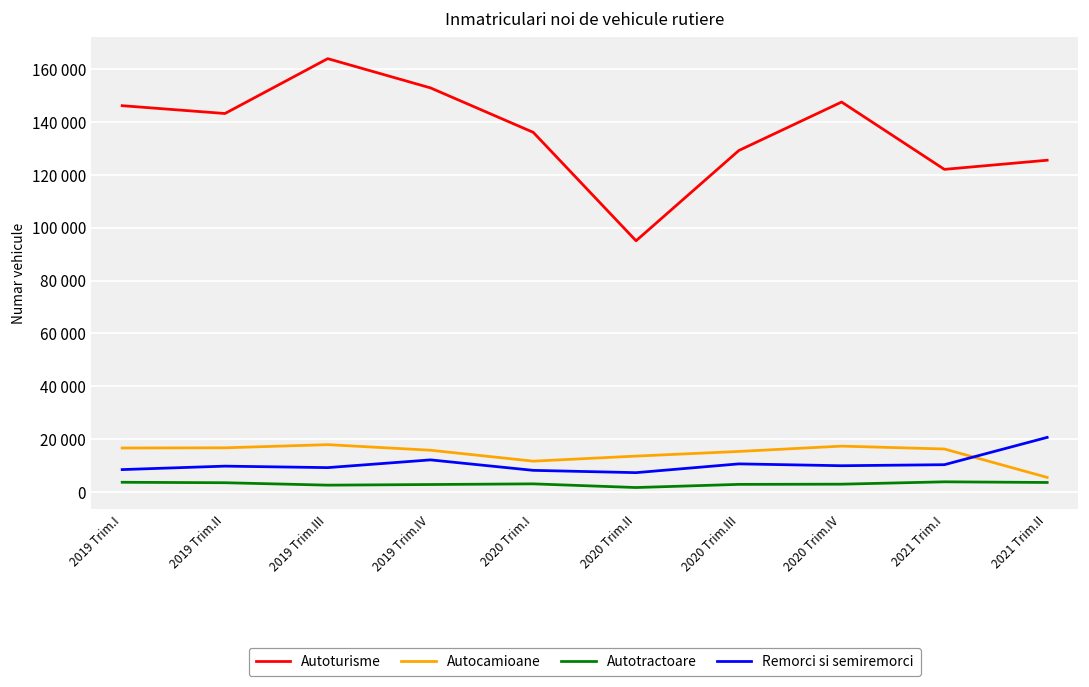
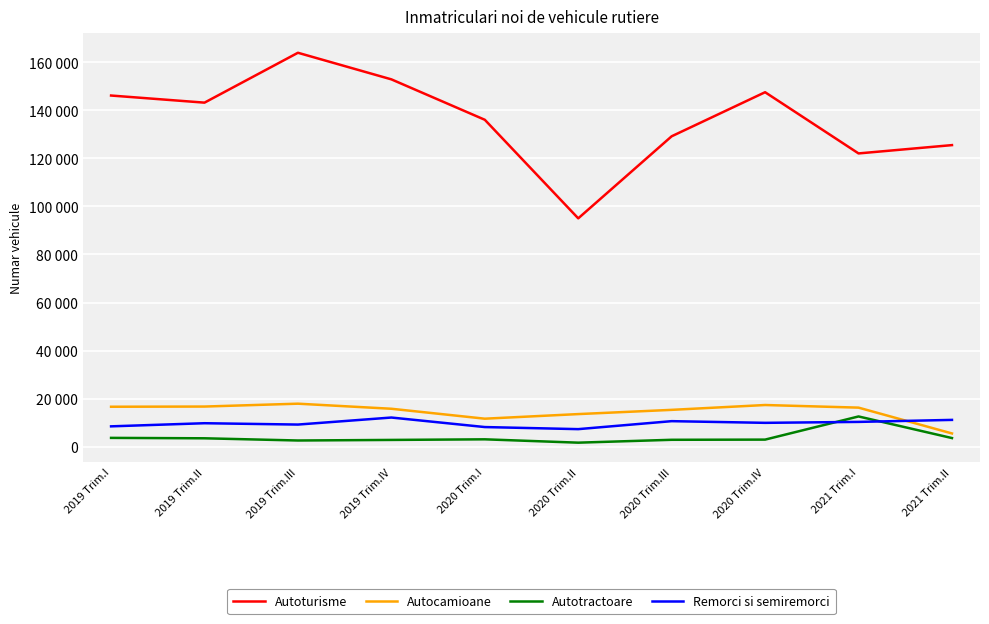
  {
    "Autoturisme": {
      "2019 Trim.I": 146000,
      "2019 Trim.II": 143000,
      "2019 Trim.III": 164000,
      "2019 Trim.IV": 153000,
      "2020 Trim.I": 136000,
      "2020 Trim.II": 95000,
      "2020 Trim.III": 129000,
      "2020 Trim.IV": 148000,
      "2021 Trim.I": 122000,
      "2021 Trim.II": 126000
    },
    "Autocamioane": {
      "2019 Trim.I": 17000,
      "2019 Trim.II": 17000,
      "2019 Trim.III": 18000,
      "2019 Trim.IV": 16000,
      "2020 Trim.I": 12000,
      "2020 Trim.II": 14000,
      "2020 Trim.III": 15000,
      "2020 Trim.IV": 17000,
      "2021 Trim.I": 16000,
      "2021 Trim.II": 6000
    },
    "Autotractoare": {
      "2019 Trim.I": 4000,
      "2019 Trim.II": 4000,
      "2019 Trim.III": 3000,
      "2019 Trim.IV": 3000,
      "2020 Trim.I": 3000,
      "2020 Trim.II": 2000,
      "2020 Trim.III": 3000,
      "2020 Trim.IV": 3000,
-     "2021 Trim.I": 4000,
+     "2021 Trim.I": 13000,
      "2021 Trim.II": 4000
    },
    "Remorci si semiremorci": {
      "2019 Trim.I": 8000,
      "2019 Trim.II": 10000,
      "2019 Trim.III": 9000,
      "2019 Trim.IV": 12000,
      "2020 Trim.I": 8000,
      "2020 Trim.II": 7000,
      "2020 Trim.III": 11000,
      "2020 Trim.IV": 10000,
      "2021 Trim.I": 10000,
-     "2021 Trim.II": 21000
+     "2021 Trim.II": 11000
    }
  }
